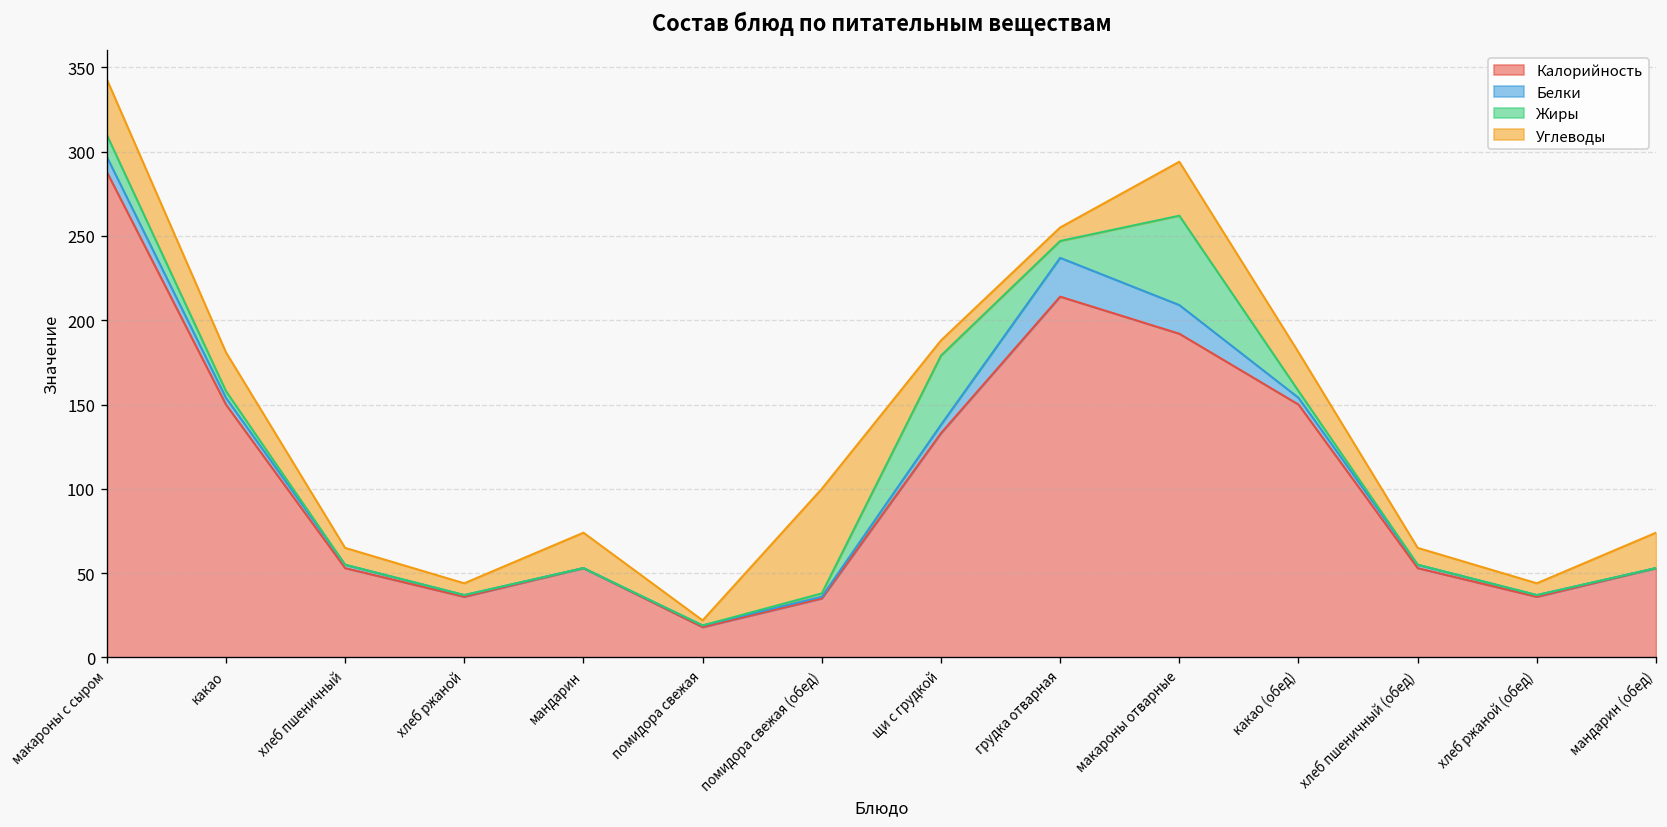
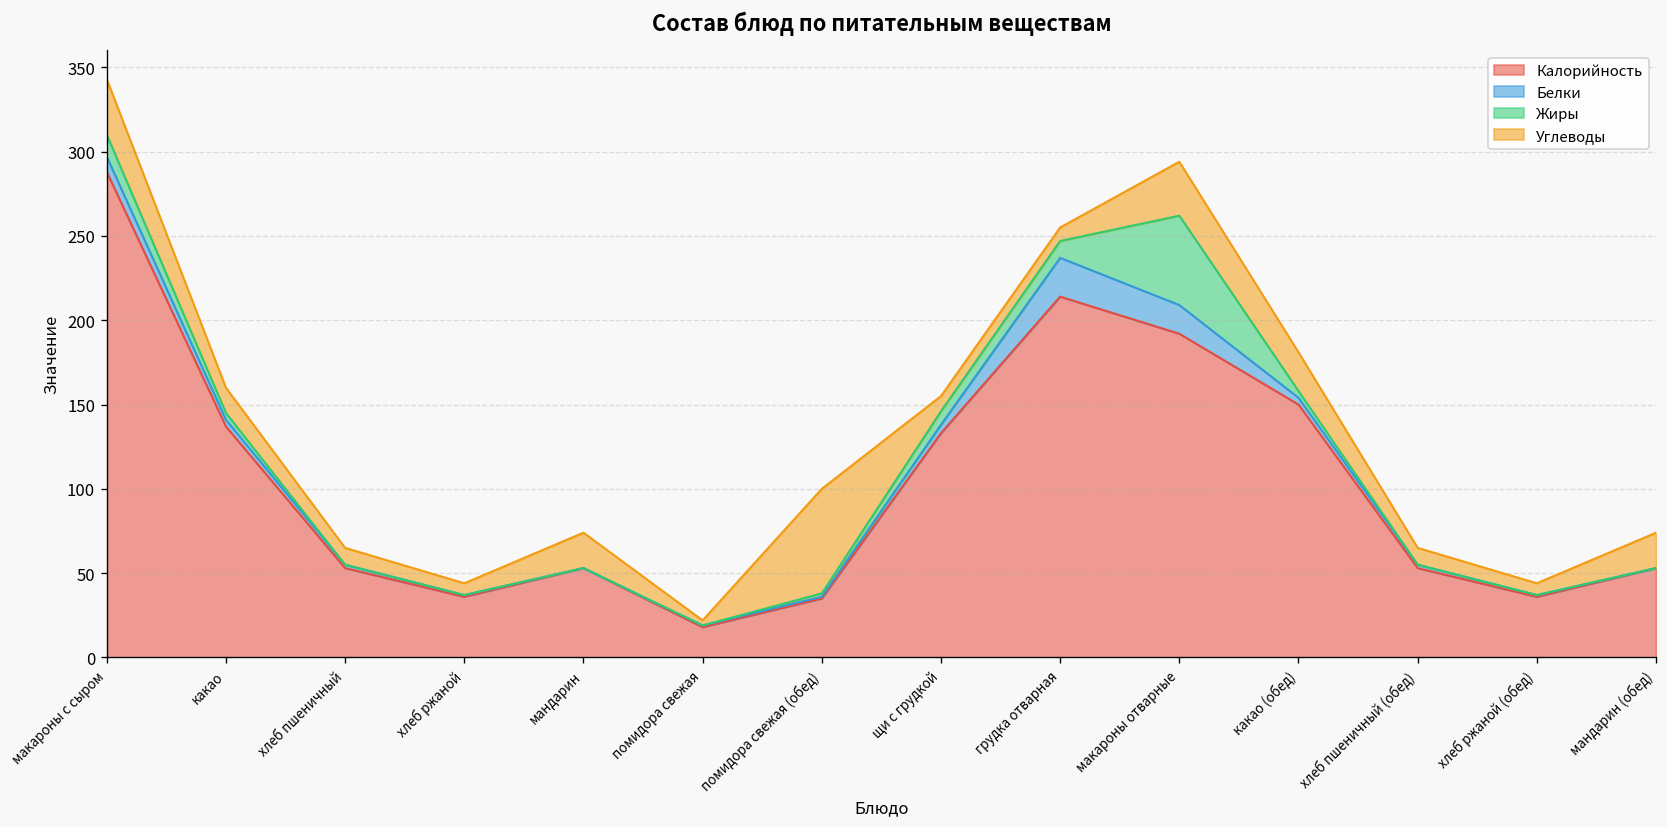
  {
    "Калорийность": {
      "макароны с сыром": 288,
-     "какао": 150,
+     "какао": 137,
      "хлеб пшеничный": 53,
      "щи с грудкой": 133,
      "грудка отварная": 214,
      "макароны отварные": 192,
      "какао (обед)": 150,
      "хлеб пшеничный (обед)": 53
    },
    "Белки": {
      "макароны с сыром": 9,
      "какао": 4,
      "щи с грудкой": 5,
      "грудка отварная": 23,
      "макароны отварные": 17,
      "какао (обед)": 4
    },
    "Жиры": {
      "макароны с сыром": 13,
      "какао": 4,
      "помидора свежая (обед)": 2,
-     "щи с грудкой": 41,
+     "щи с грудкой": 8,
      "грудка отварная": 10,
      "макароны отварные": 53,
      "какао (обед)": 4
    },
    "Углеводы": {
      "макароны с сыром": 33,
-     "какао": 23,
+     "какао": 15,
      "хлеб пшеничный": 10,
      "хлеб ржаной": 7,
      "мандарин": 21,
      "помидора свежая": 3,
      "помидора свежая (обед)": 62,
      "щи с грудкой": 9,
      "грудка отварная": 8,
      "макароны отварные": 32,
      "какао (обед)": 23,
      "хлеб пшеничный (обед)": 10,
      "хлеб ржаной (обед)": 7,
      "мандарин (обед)": 21
    }
  }
